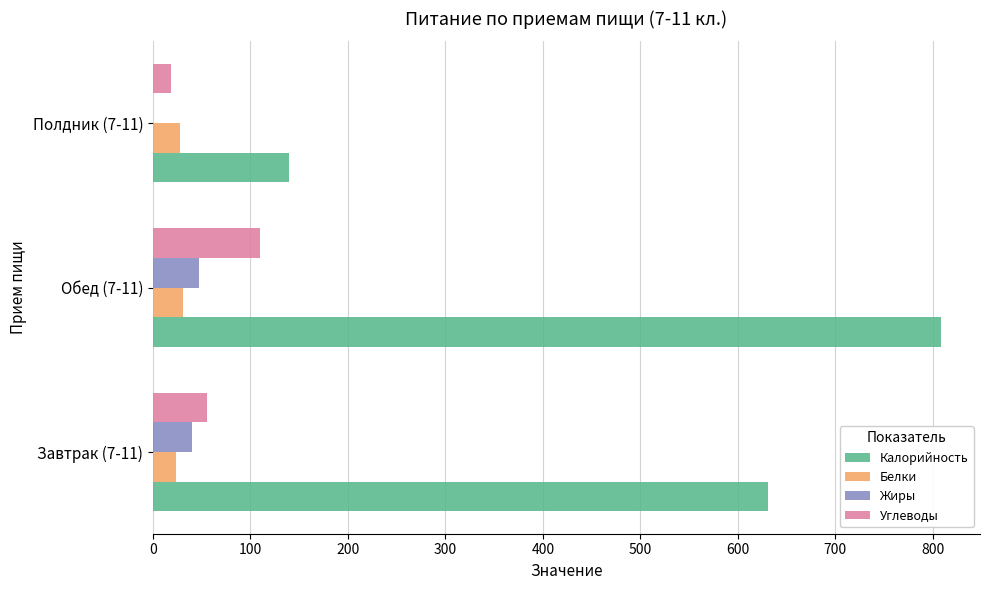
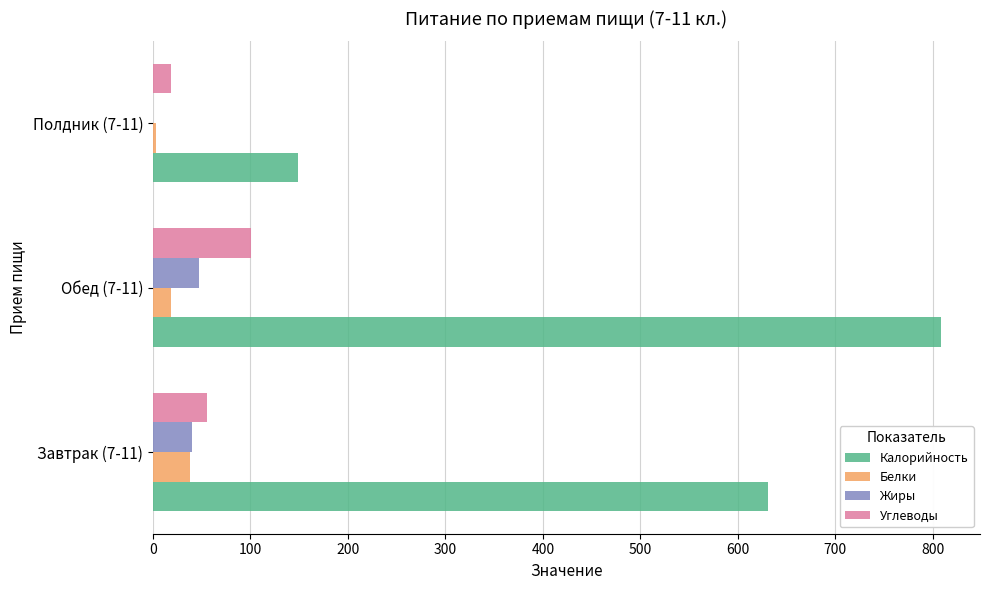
  {
    "Калорийность": {
-     "Полдник (7-11)": 140,
+     "Полдник (7-11)": 150,
      "Обед (7-11)": 810,
      "Завтрак (7-11)": 630
    },
    "Белки": {
-     "Полдник (7-11)": 30,
-     "Обед (7-11)": 30,
-     "Завтрак (7-11)": 20
+     "Полдник (7-11)": 0,
+     "Обед (7-11)": 20,
+     "Завтрак (7-11)": 40
    },
    "Жиры": {
      "Полдник (7-11)": 0,
      "Обед (7-11)": 50,
      "Завтрак (7-11)": 40
    },
    "Углеводы": {
      "Полдник (7-11)": 20,
-     "Обед (7-11)": 110,
+     "Обед (7-11)": 100,
      "Завтрак (7-11)": 60
    }
  }
